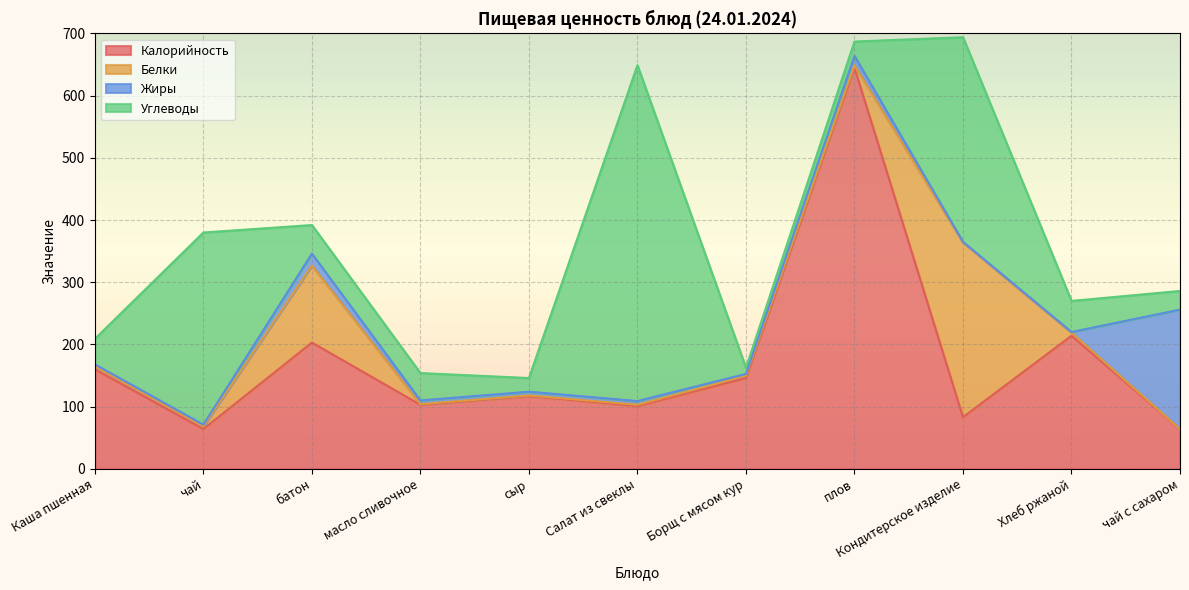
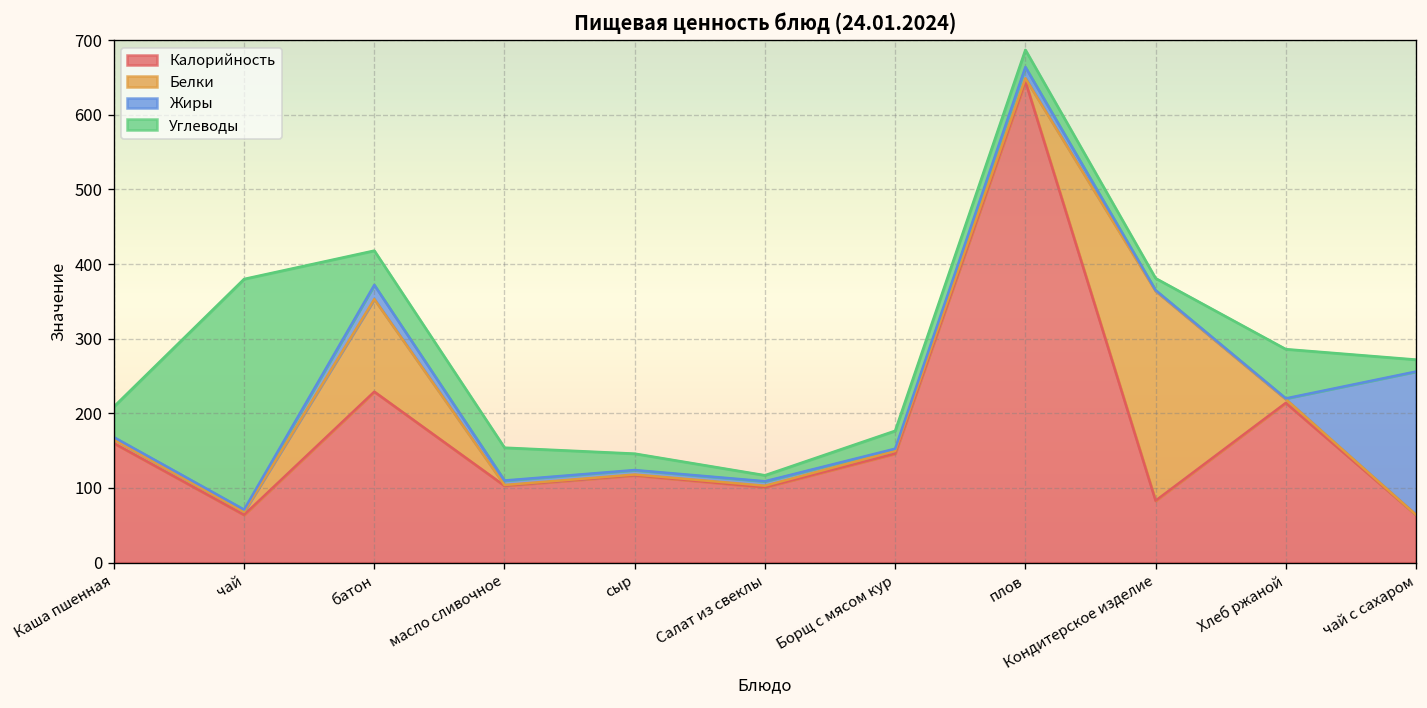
  {
    "Калорийность": {
      "Каша пшенная": 160,
-     "батон": 200,
+     "батон": 230,
      "Кондитерское изделие": 80,
      "Хлеб ржаной": 210
    },
    "Белки": {
      "батон": 120
    },
    "Жиры": {
      "батон": 20,
      "масло сливочное": 10,
      "сыр": 10,
      "Салат из свеклы": 10,
      "плов": 20,
      "чай с сахаром": 190
    },
    "Углеводы": {
      "Каша пшенная": 40,
      "чай": 310,
      "батон": 50,
      "масло сливочное": 40,
      "сыр": 20,
-     "Салат из свеклы": 540,
-     "Борщ с мясом кур": 10,
+     "Салат из свеклы": 10,
+     "Борщ с мясом кур": 20,
      "плов": 20,
-     "Кондитерское изделие": 330,
-     "Хлеб ржаной": 50,
-     "чай с сахаром": 30
+     "Кондитерское изделие": 20,
+     "Хлеб ржаной": 70,
+     "чай с сахаром": 20
    }
  }
